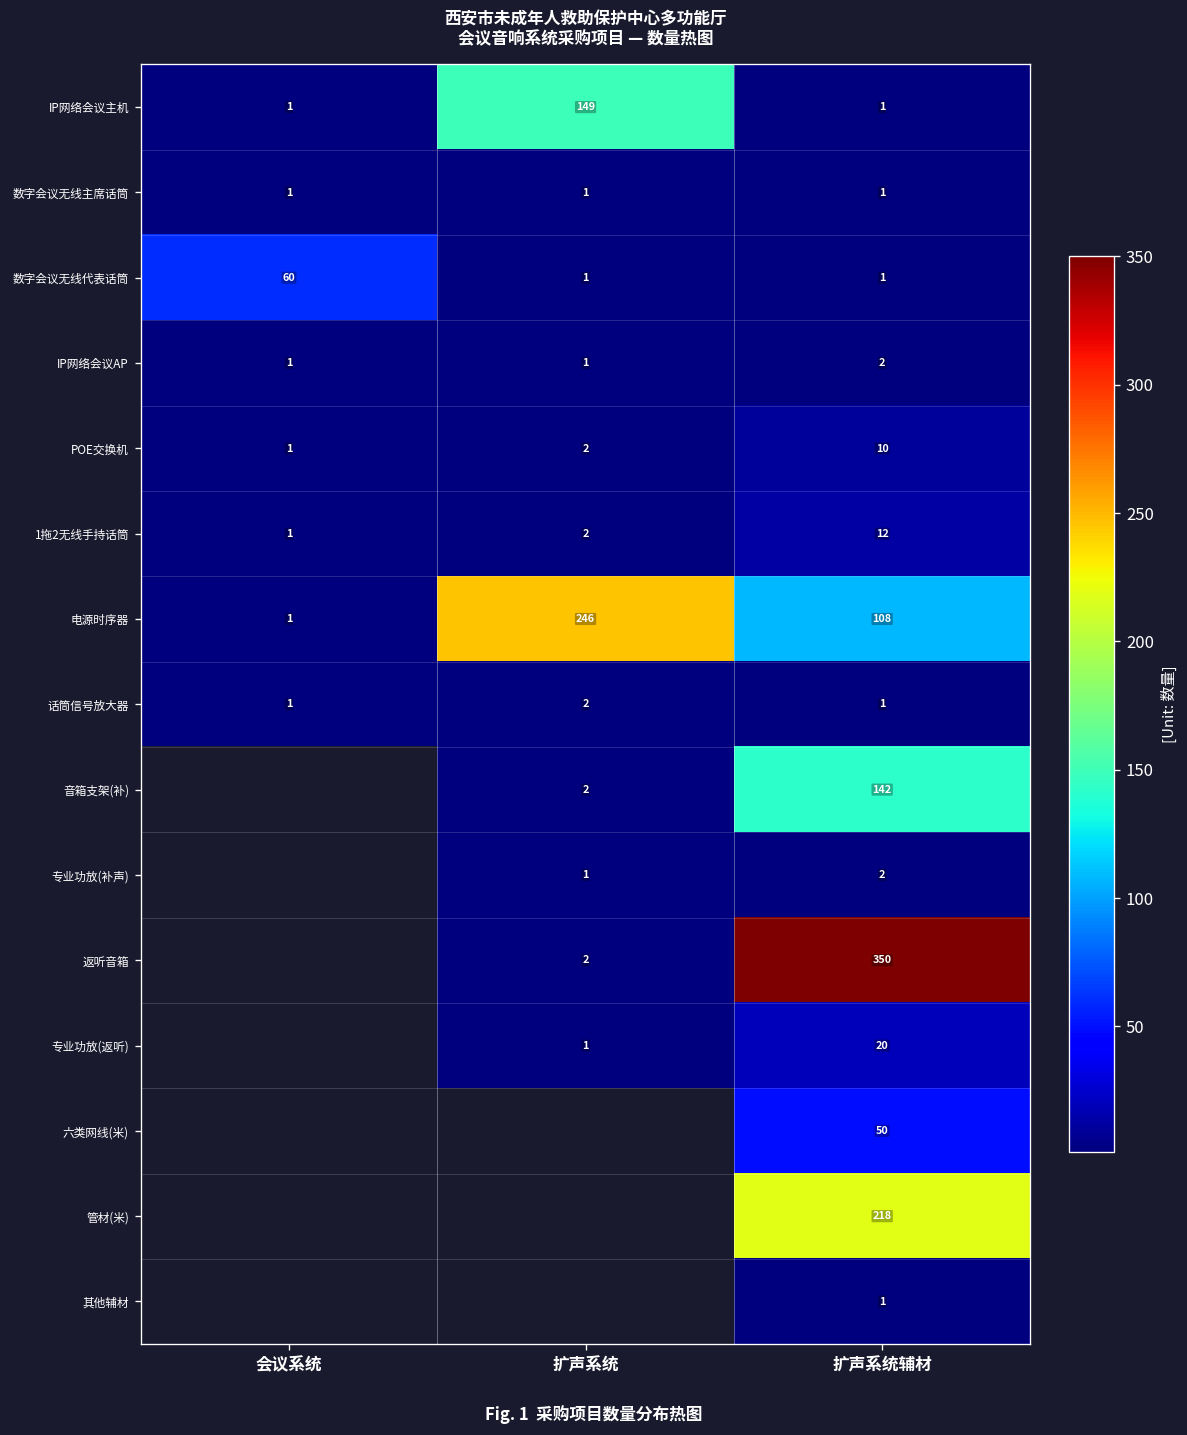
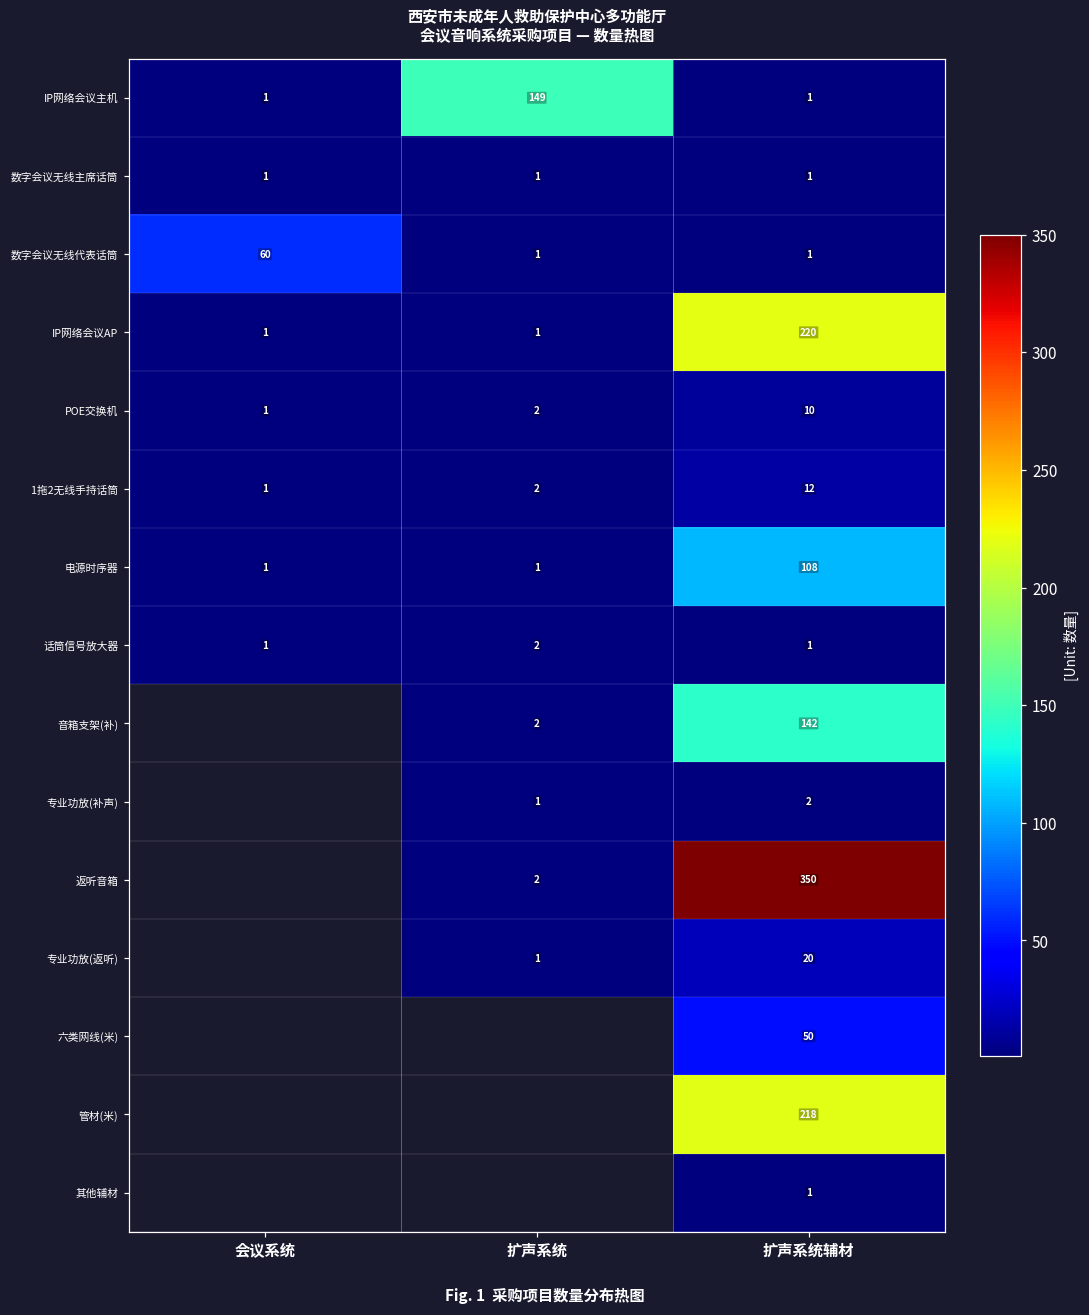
  {
    "IP网络会议AP": {
-     "扩声系统辅材": 2
+     "扩声系统辅材": 220
    },
    "电源时序器": {
-     "扩声系统": 246
+     "扩声系统": 1
    }
  }
